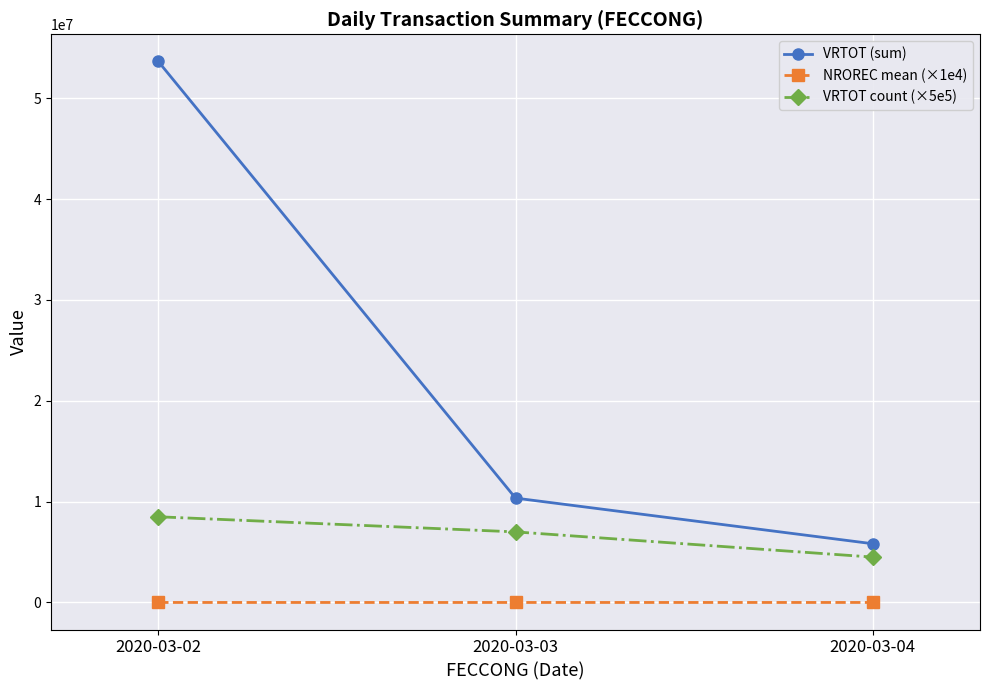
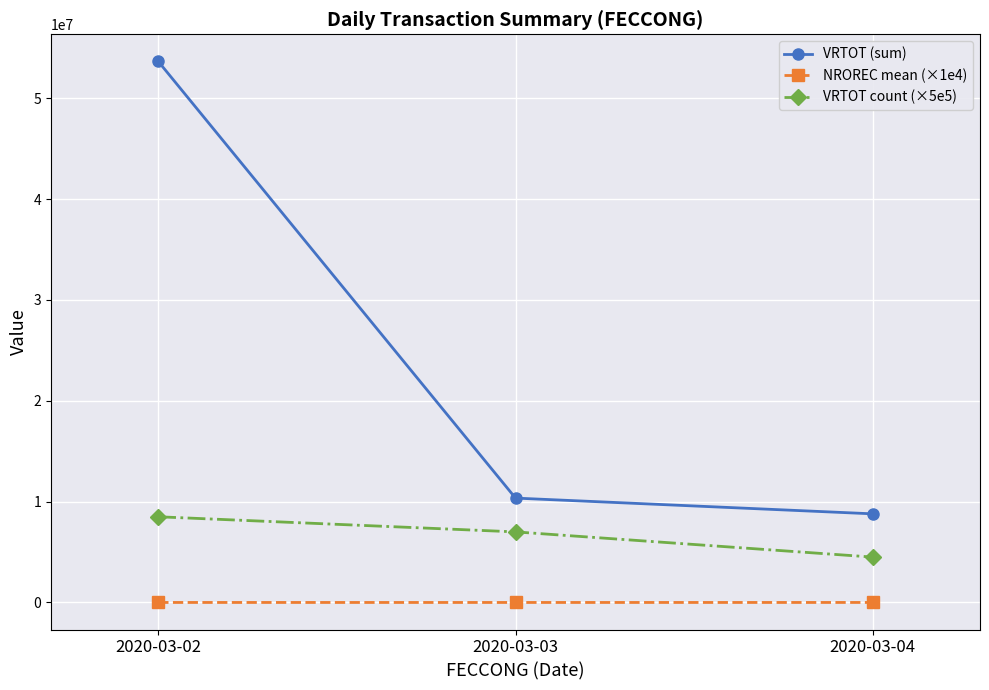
  {
    "VRTOT (sum)": {
      "2020-03-02": 53700000,
      "2020-03-03": 10400000,
-     "2020-03-04": 5800000
+     "2020-03-04": 8800000
    },
    "NROREC mean (×1e4)": {
      "2020-03-02": 0,
      "2020-03-03": 0,
      "2020-03-04": 0
    },
    "VRTOT count (×5e5)": {
      "2020-03-02": 8500000,
      "2020-03-03": 7000000,
      "2020-03-04": 4500000
    }
  }
